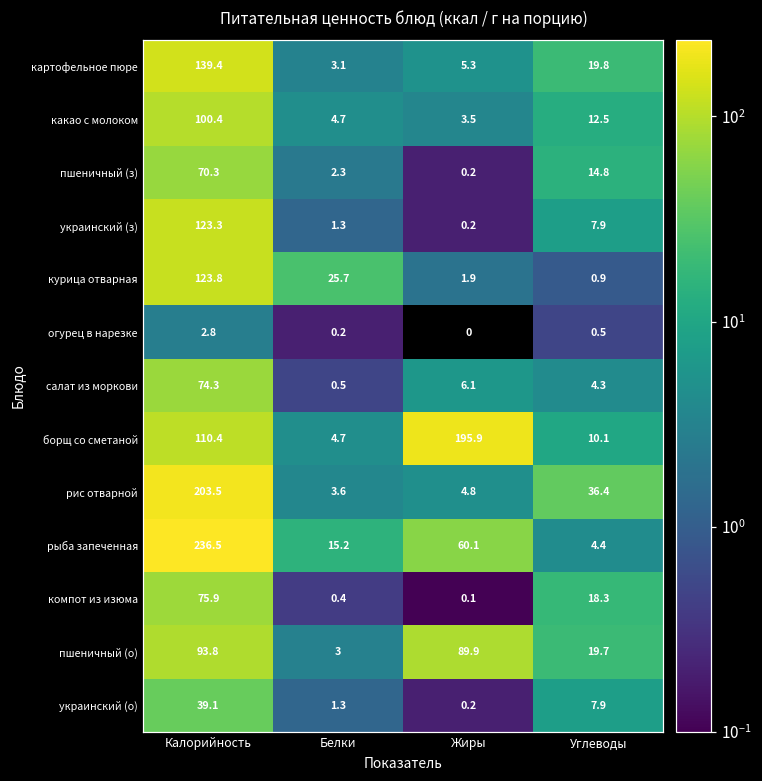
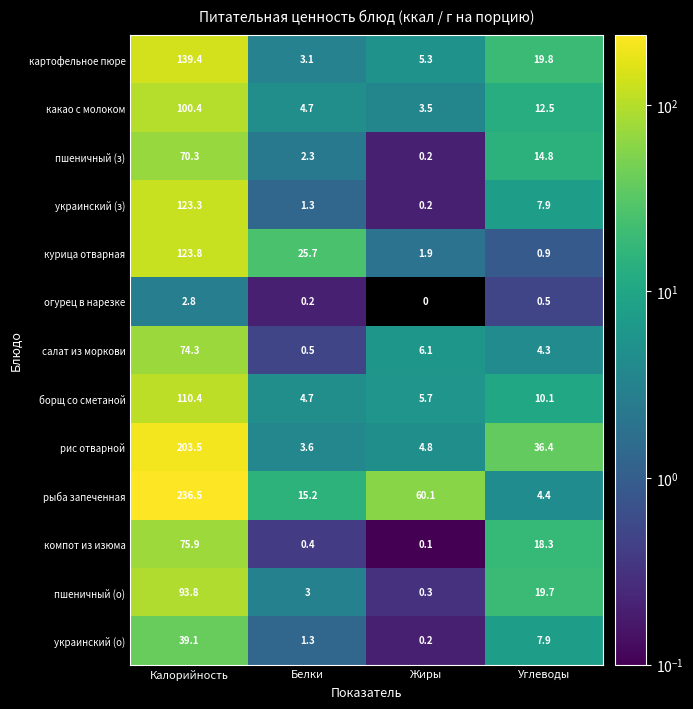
  {
    "картофельное пюре": {
      "Калорийность": 139.4,
      "Белки": 3.1,
      "Жиры": 5.3,
      "Углеводы": 19.8
    },
    "какао с молоком": {
      "Калорийность": 100.4,
      "Белки": 4.7,
      "Жиры": 3.5,
      "Углеводы": 12.5
    },
    "пшеничный (з)": {
      "Калорийность": 70.3,
      "Белки": 2.3,
      "Жиры": 0.2,
      "Углеводы": 14.8
    },
    "украинский (з)": {
      "Калорийность": 123.3,
      "Белки": 1.3,
      "Жиры": 0.2,
      "Углеводы": 7.9
    },
    "курица отварная": {
      "Калорийность": 123.8,
      "Белки": 25.7,
      "Жиры": 1.9,
      "Углеводы": 0.9
    },
    "огурец в нарезке": {
      "Калорийность": 2.8,
      "Белки": 0.2,
      "Жиры": 0,
      "Углеводы": 0.5
    },
    "салат из моркови": {
      "Калорийность": 74.3,
      "Белки": 0.5,
      "Жиры": 6.1,
      "Углеводы": 4.3
    },
    "борщ со сметаной": {
      "Калорийность": 110.4,
      "Белки": 4.7,
-     "Жиры": 195.9,
+     "Жиры": 5.7,
      "Углеводы": 10.1
    },
    "рис отварной": {
      "Калорийность": 203.5,
      "Белки": 3.6,
      "Жиры": 4.8,
      "Углеводы": 36.4
    },
    "рыба запеченная": {
      "Калорийность": 236.5,
      "Белки": 15.2,
      "Жиры": 60.1,
      "Углеводы": 4.4
    },
    "компот из изюма": {
      "Калорийность": 75.9,
      "Белки": 0.4,
      "Жиры": 0.1,
      "Углеводы": 18.3
    },
    "пшеничный (о)": {
      "Калорийность": 93.8,
      "Белки": 3,
-     "Жиры": 89.9,
+     "Жиры": 0.3,
      "Углеводы": 19.7
    },
    "украинский (о)": {
      "Калорийность": 39.1,
      "Белки": 1.3,
      "Жиры": 0.2,
      "Углеводы": 7.9
    }
  }
